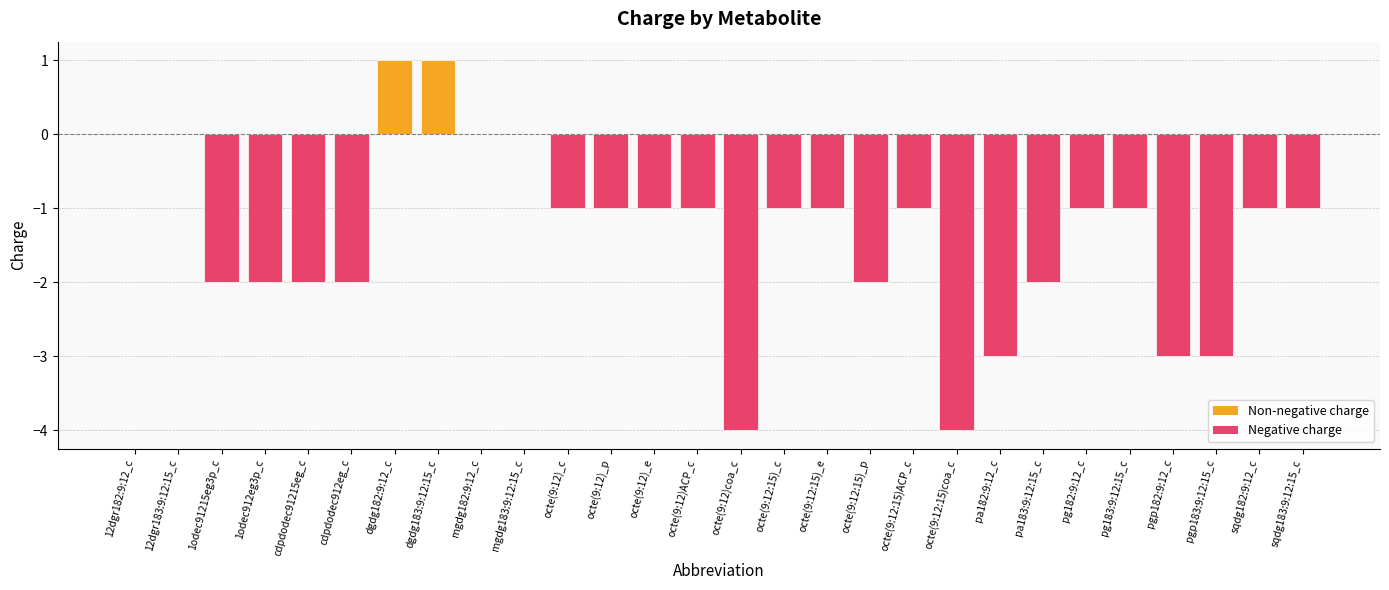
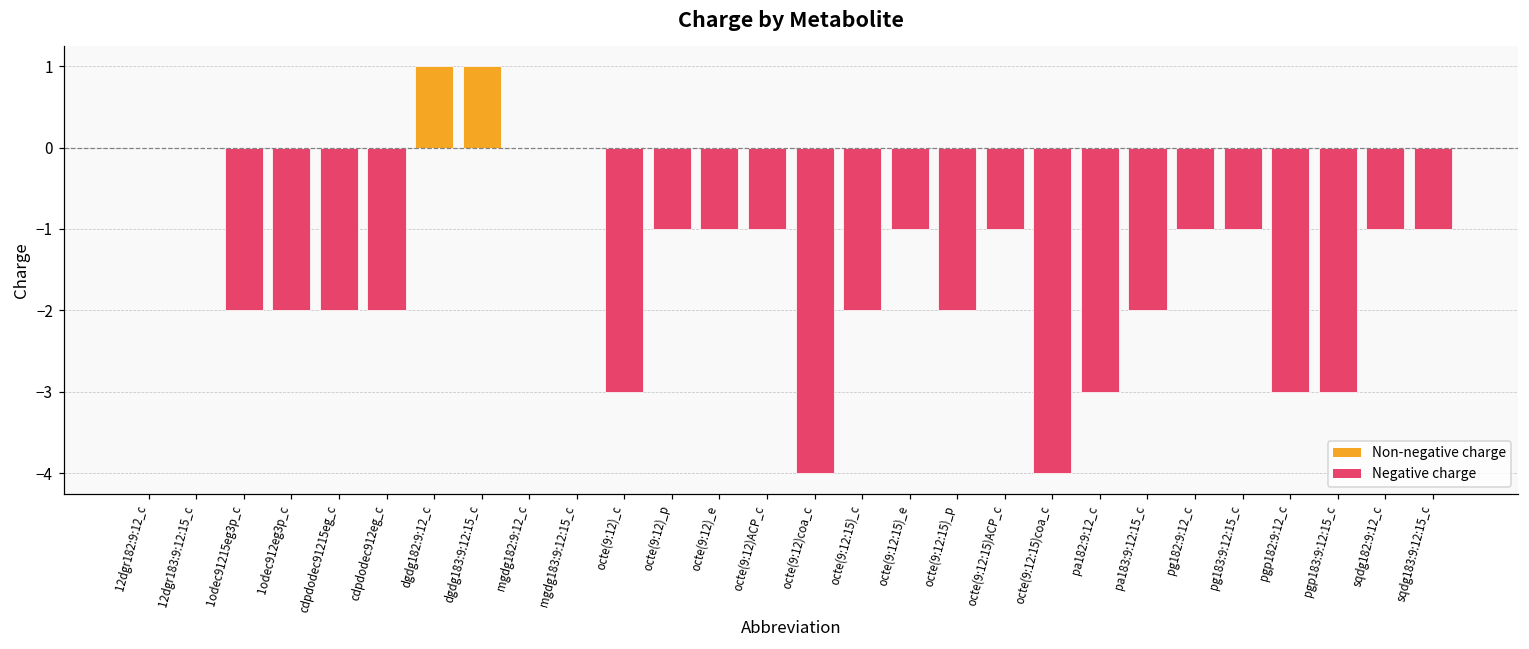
  {
    "12dgr182:9:12_c": 0,
    "12dgr183:9:12:15_c": 0,
    "1odec91215eg3p_c": -2,
    "1odec912eg3p_c": -2,
    "cdpdodec91215eg_c": -2,
    "cdpdodec912eg_c": -2,
    "dgdg182:9:12_c": 1,
    "dgdg183:9:12:15_c": 1,
    "mgdg182:9:12_c": 0,
    "mgdg183:9:12:15_c": 0,
-   "octe(9:12)_c": -1,
+   "octe(9:12)_c": -3,
    "octe(9:12)_p": -1,
    "octe(9:12)_e": -1,
    "octe(9:12)ACP_c": -1,
    "octe(9:12)coa_c": -4,
-   "octe(9:12:15)_c": -1,
+   "octe(9:12:15)_c": -2,
    "octe(9:12:15)_e": -1,
    "octe(9:12:15)_p": -2,
    "octe(9:12:15)ACP_c": -1,
    "octe(9:12:15)coa_c": -4,
    "pa182:9:12_c": -3,
    "pa183:9:12:15_c": -2,
    "pg182:9:12_c": -1,
    "pg183:9:12:15_c": -1,
    "pgp182:9:12_c": -3,
    "pgp183:9:12:15_c": -3,
    "sqdg182:9:12_c": -1,
    "sqdg183:9:12:15_c": -1
  }
